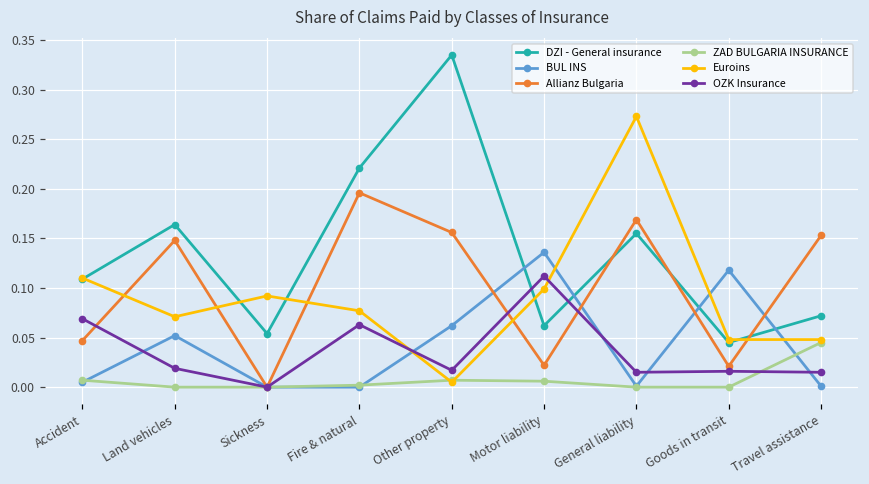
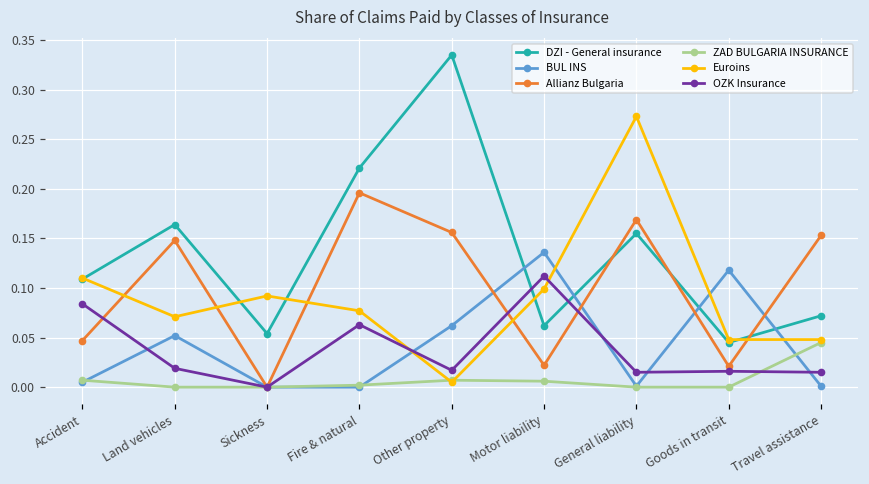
  {
    "DZI - General insurance": {
      "Land vehicles": 0.16,
      "Sickness": 0.05,
      "Fire & natural": 0.22,
      "Other property": 0.34,
      "Motor liability": 0.06,
      "General liability": 0.16,
      "Goods in transit": 0.05,
      "Travel assistance": 0.07
    },
    "BUL INS": {
      "Land vehicles": 0.05,
      "Other property": 0.06,
      "Motor liability": 0.14,
      "Goods in transit": 0.12,
      "Travel assistance": 0.00
    },
    "Allianz Bulgaria": {
      "Accident": 0.05,
      "Land vehicles": 0.15,
      "Fire & natural": 0.20,
      "Other property": 0.16,
      "Motor liability": 0.02,
      "General liability": 0.17,
      "Goods in transit": 0.02,
      "Travel assistance": 0.15
    },
    "ZAD BULGARIA INSURANCE": {
      "Land vehicles": 0.00,
      "Motor liability": 0.01,
      "Goods in transit": 0.00,
      "Travel assistance": 0.05
    },
    "Euroins": {
      "Land vehicles": 0.07,
      "Sickness": 0.09,
      "Fire & natural": 0.08,
      "Motor liability": 0.10,
      "General liability": 0.27,
      "Goods in transit": 0.05,
      "Travel assistance": 0.05
    },
    "OZK Insurance": {
-     "Accident": 0.07,
+     "Accident": 0.08,
      "Land vehicles": 0.02,
      "Fire & natural": 0.06,
      "Other property": 0.02,
      "Motor liability": 0.11,
      "General liability": 0.02,
      "Goods in transit": 0.02,
      "Travel assistance": 0.02
    }
  }
